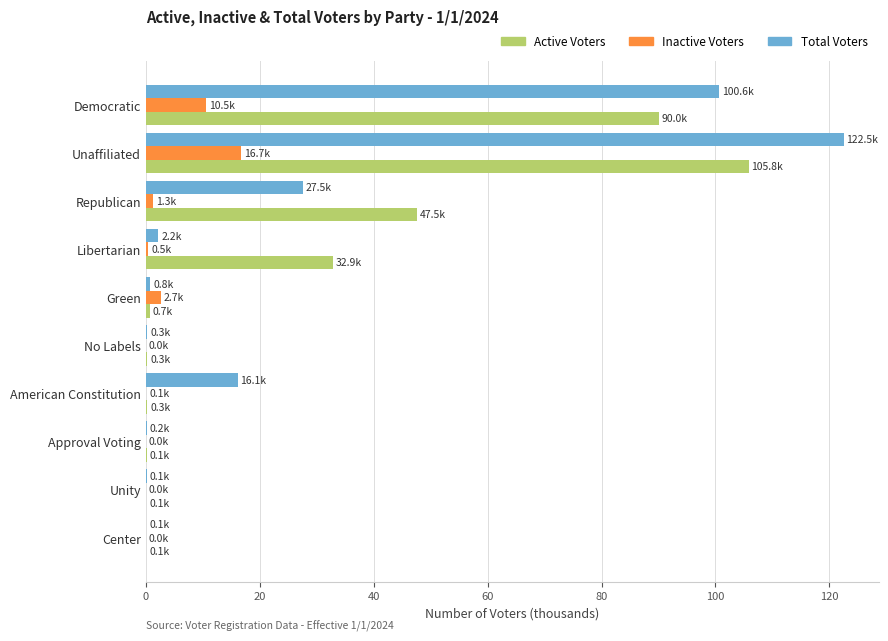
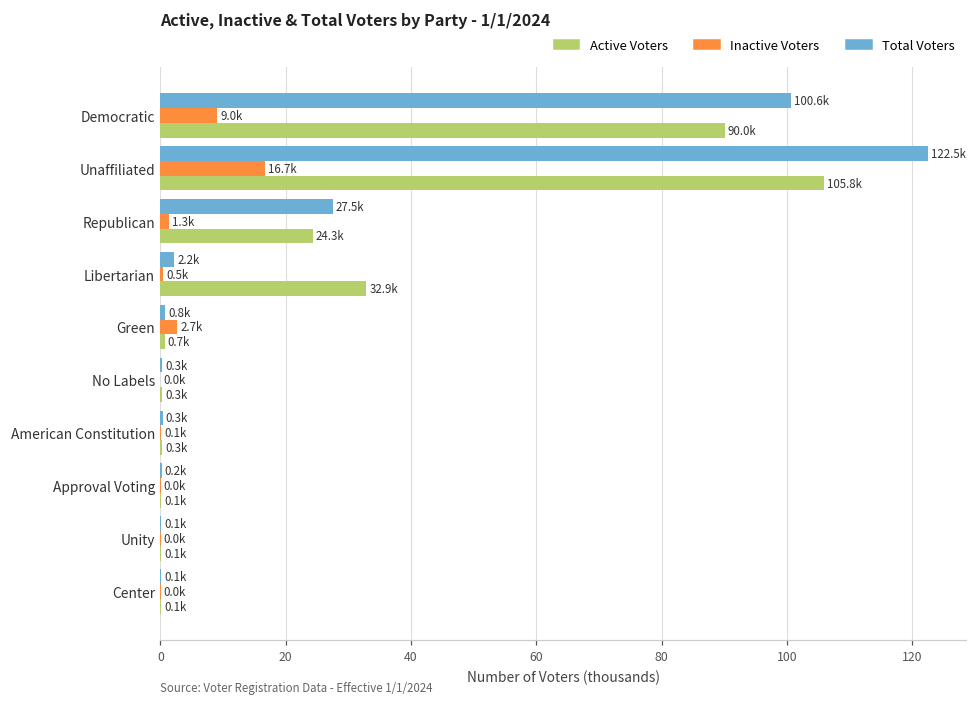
  {
    "Active Voters": {
      "Democratic": "90.0k",
      "Unaffiliated": "105.8k",
-     "Republican": "47.5k",
+     "Republican": "24.3k",
      "Libertarian": "32.9k",
      "Green": "0.7k",
      "No Labels": "0.3k",
      "American Constitution": "0.3k",
      "Approval Voting": "0.1k",
      "Unity": "0.1k",
      "Center": "0.1k"
    },
    "Inactive Voters": {
-     "Democratic": "10.5k",
+     "Democratic": "9.0k",
      "Unaffiliated": "16.7k",
      "Republican": "1.3k",
      "Libertarian": "0.5k",
      "Green": "2.7k",
      "No Labels": "0.0k",
      "American Constitution": "0.1k",
      "Approval Voting": "0.0k",
      "Unity": "0.0k",
      "Center": "0.0k"
    },
    "Total Voters": {
      "Democratic": "100.6k",
      "Unaffiliated": "122.5k",
      "Republican": "27.5k",
      "Libertarian": "2.2k",
      "Green": "0.8k",
      "No Labels": "0.3k",
-     "American Constitution": "16.1k",
+     "American Constitution": "0.3k",
      "Approval Voting": "0.2k",
      "Unity": "0.1k",
      "Center": "0.1k"
    }
  }
